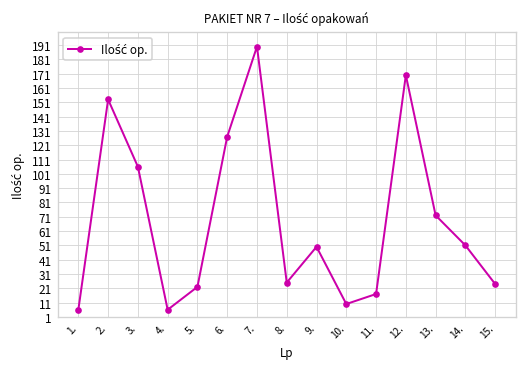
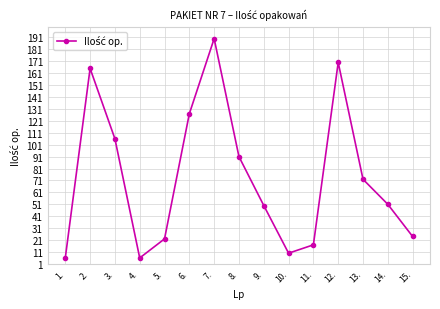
  {
    "1.": 6,
-   "2.": 153,
+   "2.": 165,
    "3.": 106,
    "4.": 6,
    "5.": 22,
    "6.": 127,
    "7.": 190,
-   "8.": 25,
+   "8.": 91,
    "9.": 50,
    "10.": 10,
    "11.": 17,
    "12.": 170,
    "13.": 72,
    "14.": 51,
    "15.": 24
  }
